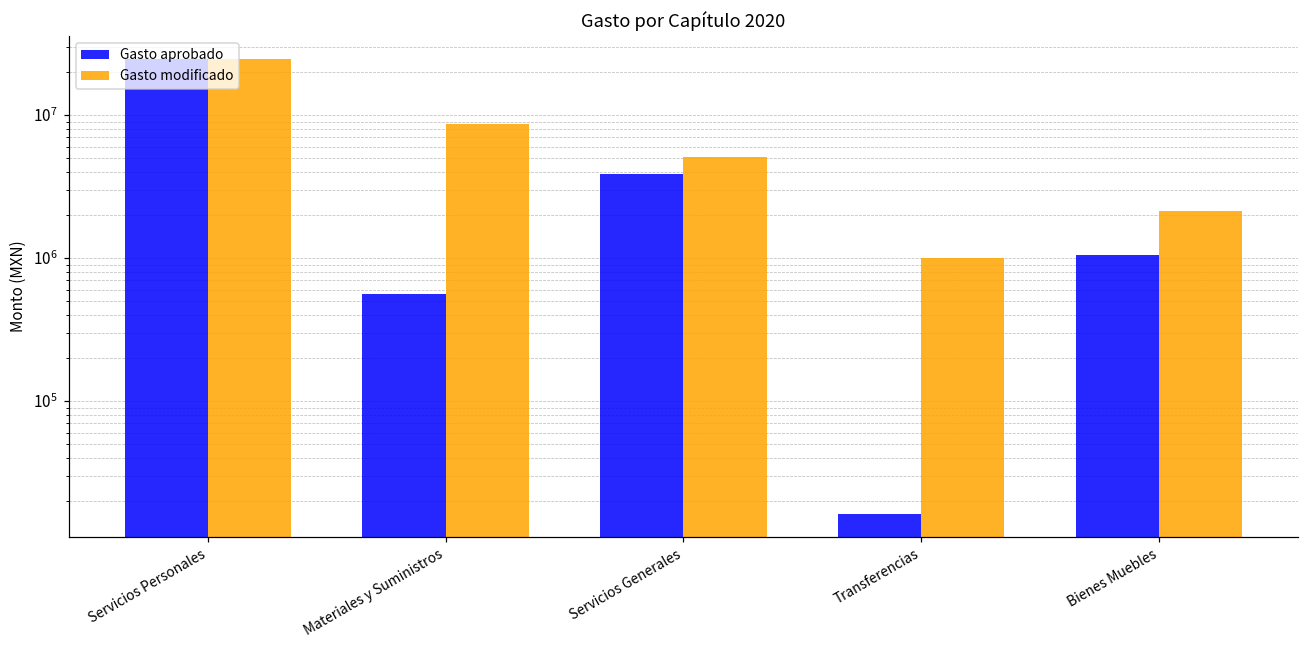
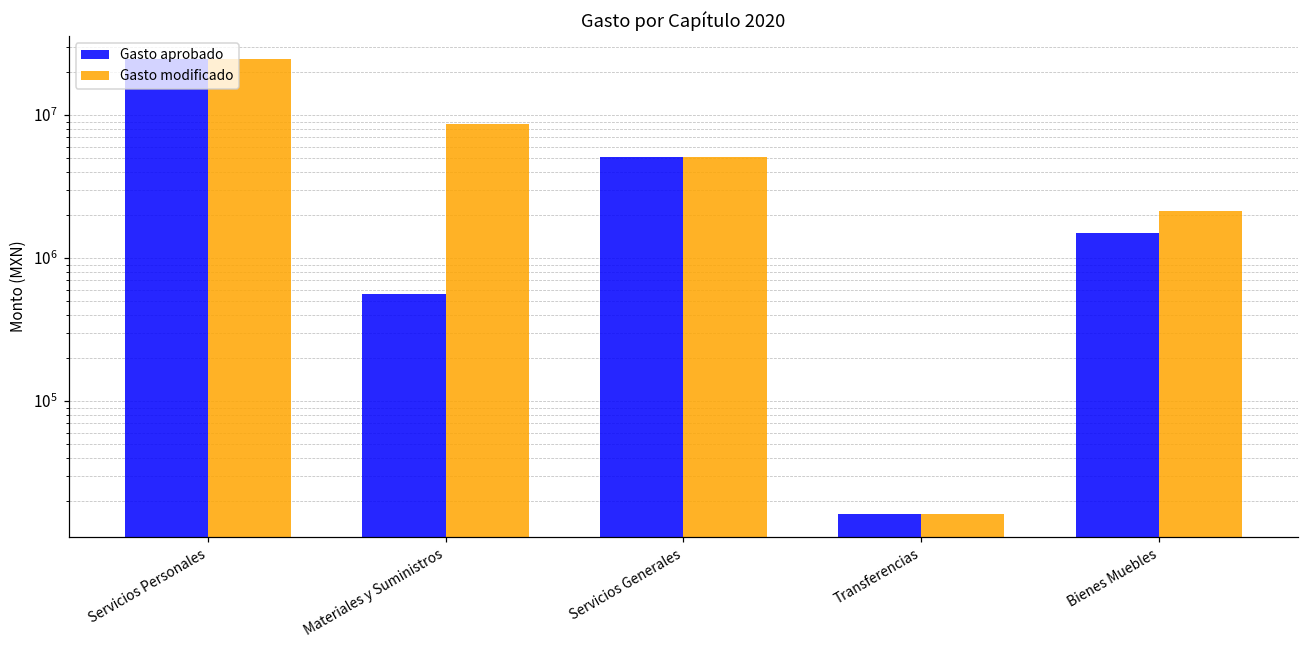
  {
    "Gasto aprobado": {
      "Materiales y Suministros": 560000,
-     "Servicios Generales": 3900000,
+     "Servicios Generales": 5100000,
      "Transferencias": 16000,
-     "Bienes Muebles": 1100000
+     "Bienes Muebles": 1500000
    },
    "Gasto modificado": {
      "Servicios Personales": 25000000,
      "Materiales y Suministros": 9000000,
      "Servicios Generales": 5100000,
-     "Transferencias": 1000000,
+     "Transferencias": 16000,
      "Bienes Muebles": 2100000
    }
  }
